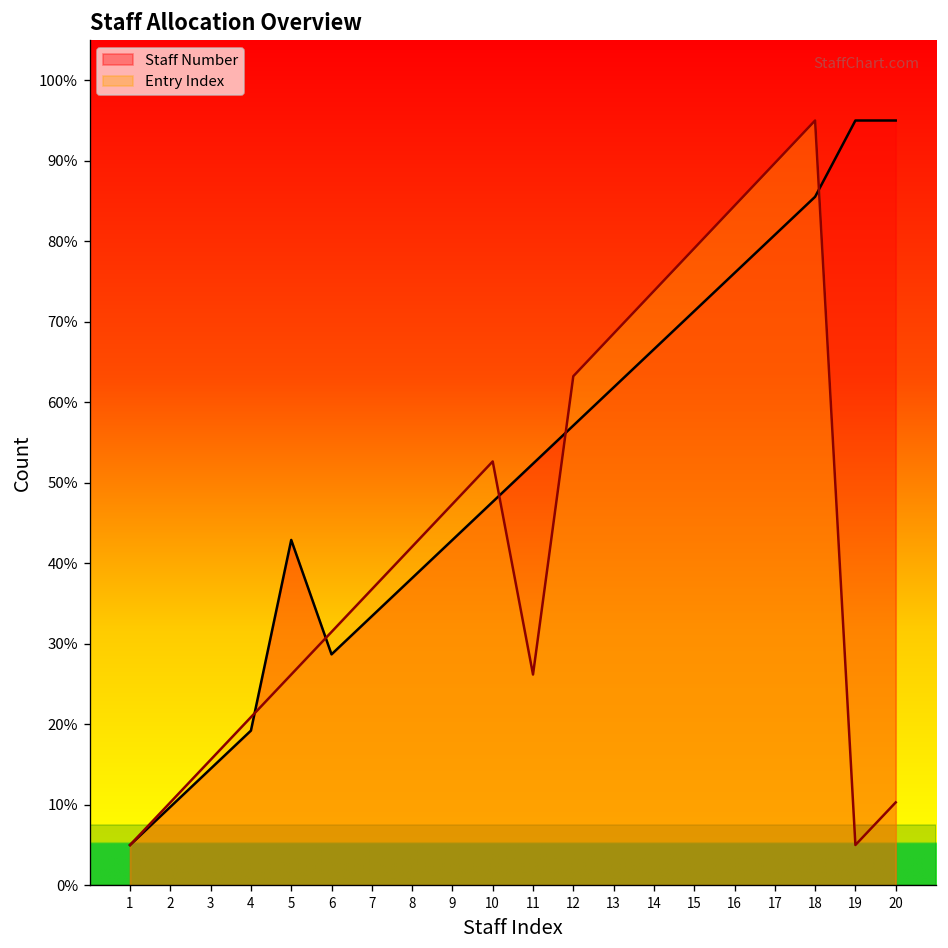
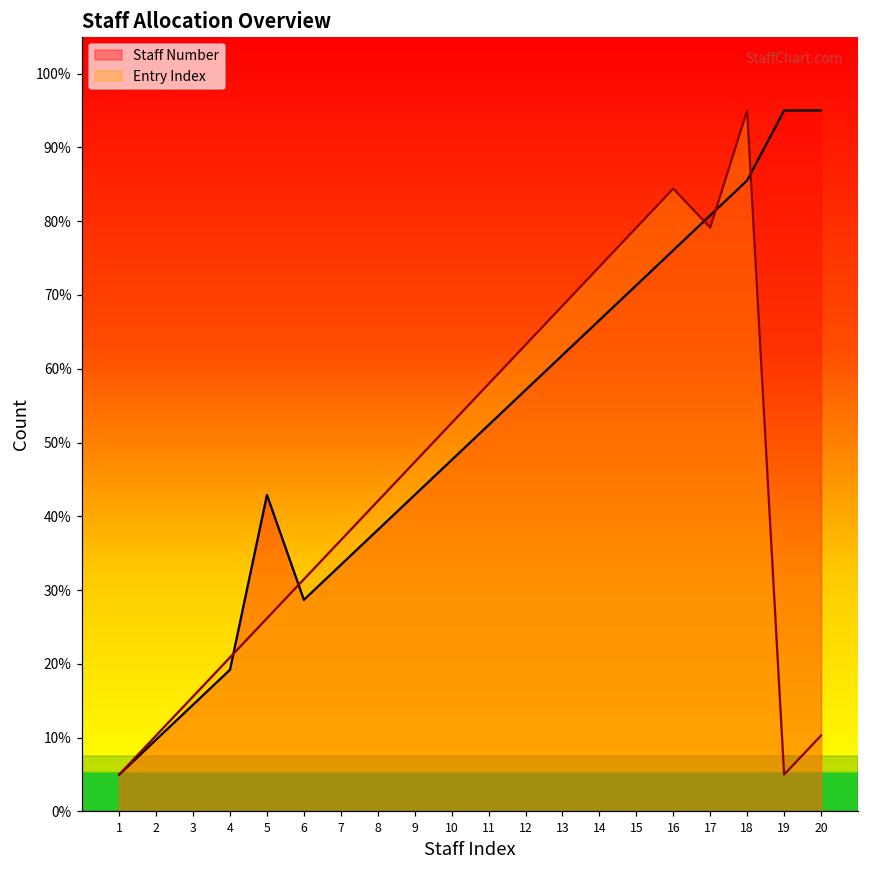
  {
    "Staff Number": {
      "2": "10%",
      "3": "14%",
      "4": "19%",
      "5": "43%",
      "6": "29%",
      "7": "33%",
      "8": "38%",
      "9": "43%",
      "10": "48%",
      "11": "52%",
      "12": "57%",
      "13": "62%",
      "14": "67%",
      "15": "71%",
      "16": "76%",
      "17": "81%",
      "18": "86%",
      "19": "95%",
      "20": "95%"
    },
    "Entry Index": {
      "2": "10%",
      "3": "16%",
      "4": "21%",
      "5": "26%",
      "6": "31%",
      "7": "37%",
      "8": "42%",
      "9": "47%",
      "10": "53%",
-     "11": "26%",
+     "11": "58%",
      "12": "63%",
      "13": "69%",
      "14": "74%",
      "15": "79%",
      "16": "84%",
-     "17": "90%",
+     "17": "79%",
      "18": "95%",
      "19": "5%",
      "20": "10%"
    }
  }
